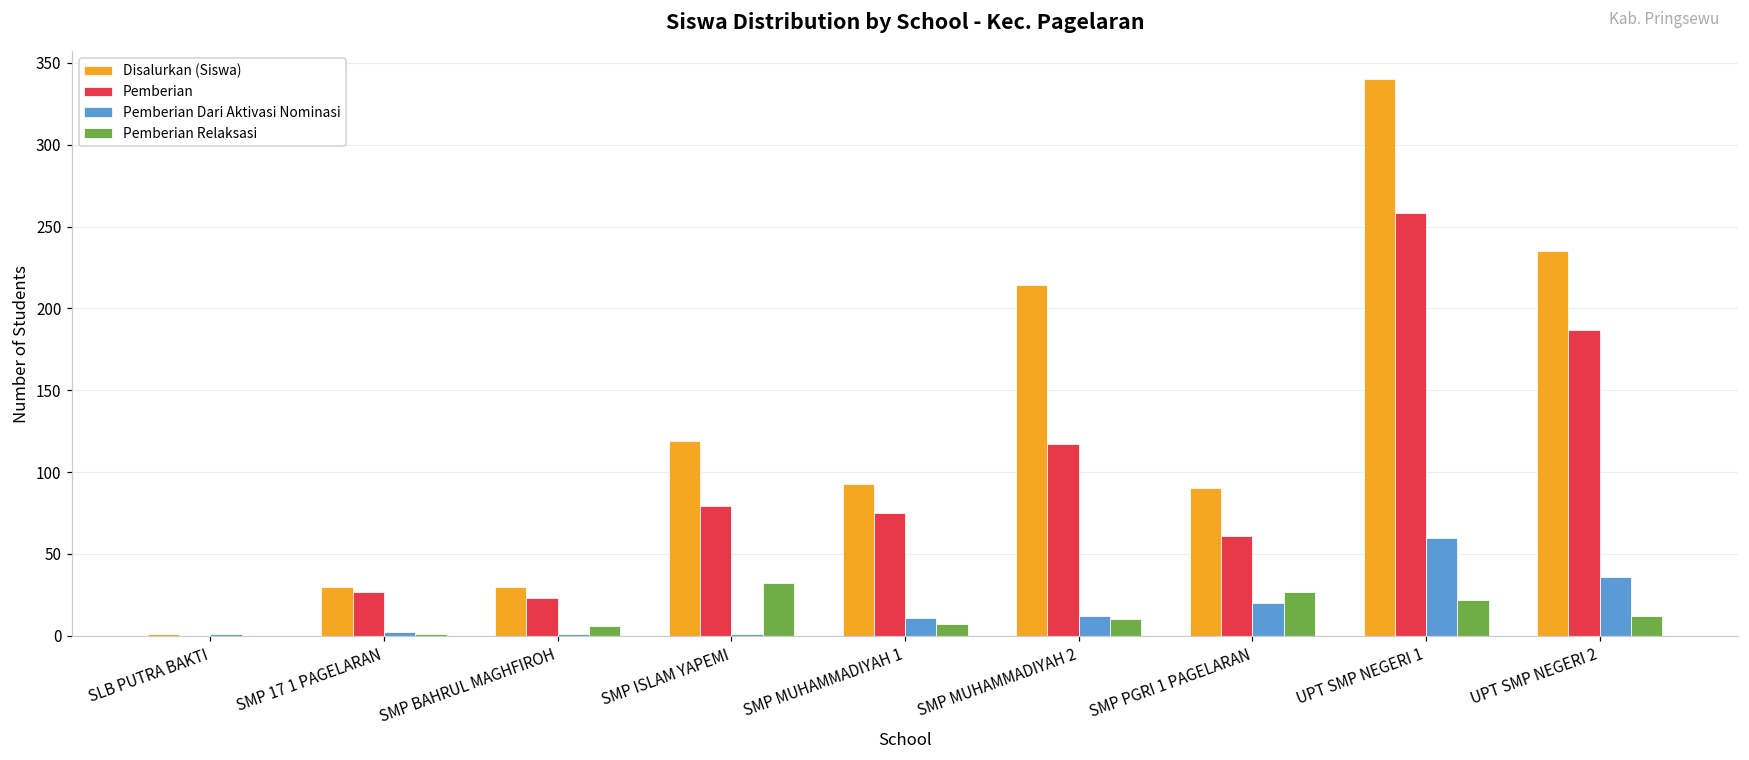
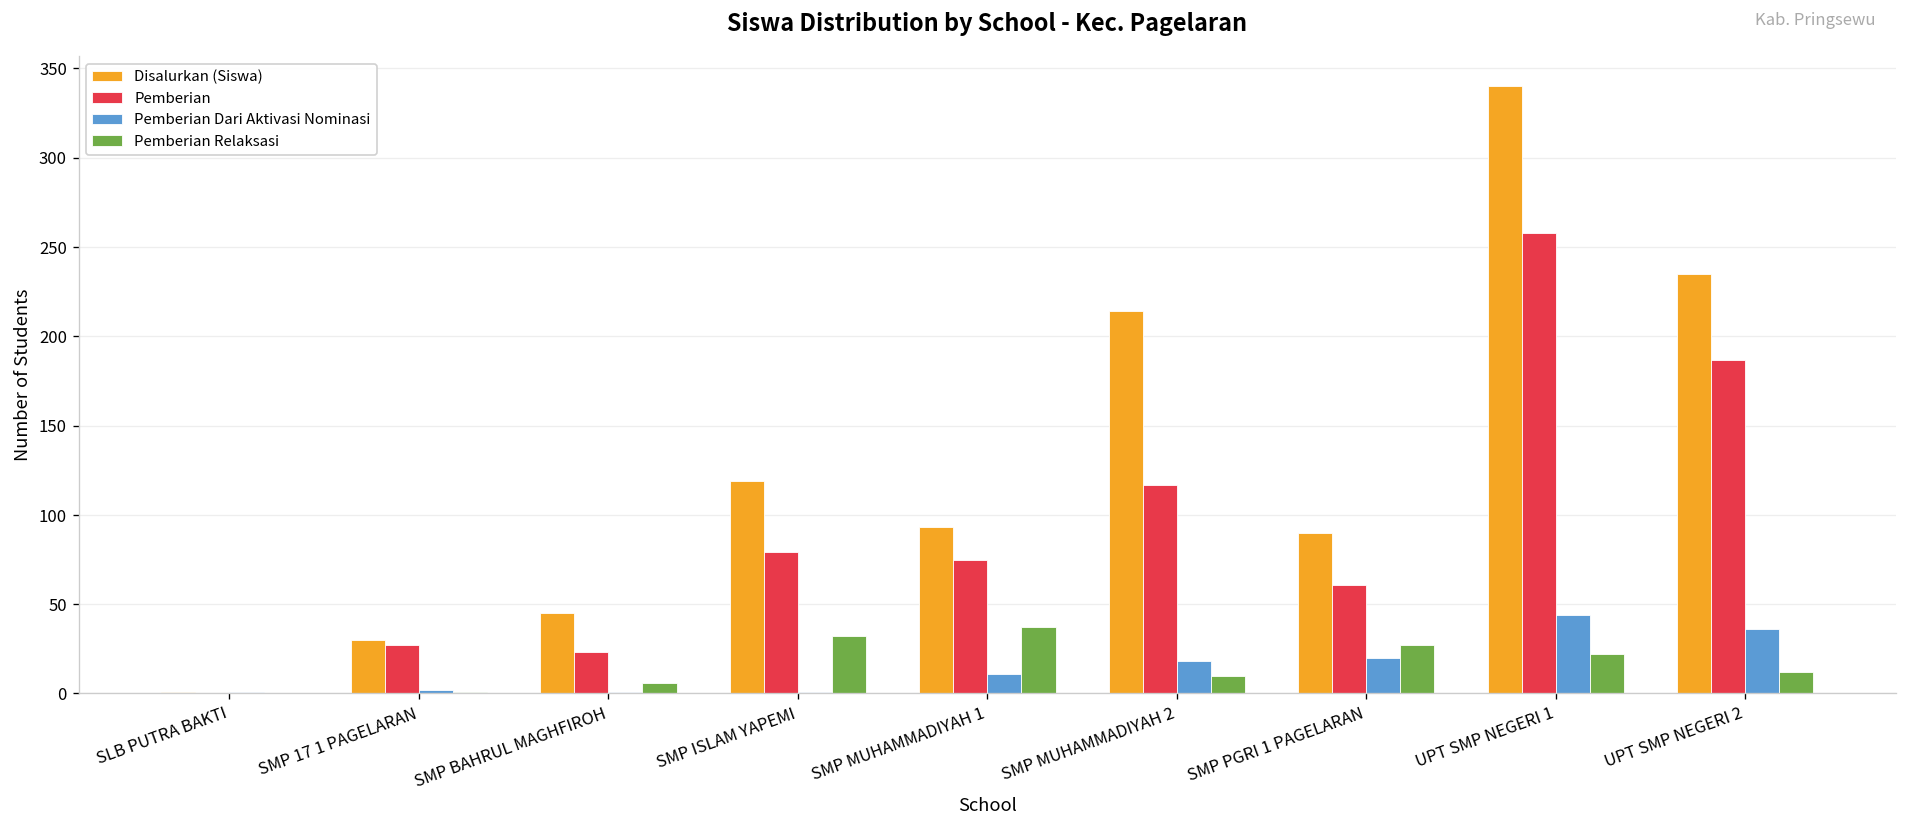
  {
    "Disalurkan (Siswa)": {
      "SMP 17 1 PAGELARAN": 30,
-     "SMP BAHRUL MAGHFIROH": 30,
+     "SMP BAHRUL MAGHFIROH": 45,
      "SMP ISLAM YAPEMI": 119,
      "SMP MUHAMMADIYAH 1": 93,
      "SMP MUHAMMADIYAH 2": 214,
      "SMP PGRI 1 PAGELARAN": 90,
      "UPT SMP NEGERI 1": 340,
      "UPT SMP NEGERI 2": 235
    },
    "Pemberian": {
      "SLB PUTRA BAKTI": 0,
      "SMP 17 1 PAGELARAN": 27,
      "SMP BAHRUL MAGHFIROH": 23,
      "SMP ISLAM YAPEMI": 79,
      "SMP MUHAMMADIYAH 1": 75,
      "SMP MUHAMMADIYAH 2": 117,
      "SMP PGRI 1 PAGELARAN": 61,
      "UPT SMP NEGERI 1": 258,
      "UPT SMP NEGERI 2": 187
    },
    "Pemberian Dari Aktivasi Nominasi": {
      "SMP 17 1 PAGELARAN": 2,
      "SMP MUHAMMADIYAH 1": 11,
-     "SMP MUHAMMADIYAH 2": 12,
+     "SMP MUHAMMADIYAH 2": 18,
      "SMP PGRI 1 PAGELARAN": 20,
-     "UPT SMP NEGERI 1": 60,
+     "UPT SMP NEGERI 1": 44,
      "UPT SMP NEGERI 2": 36
    },
    "Pemberian Relaksasi": {
      "SLB PUTRA BAKTI": 0,
      "SMP BAHRUL MAGHFIROH": 6,
      "SMP ISLAM YAPEMI": 32,
-     "SMP MUHAMMADIYAH 1": 7,
+     "SMP MUHAMMADIYAH 1": 37,
      "SMP MUHAMMADIYAH 2": 10,
      "SMP PGRI 1 PAGELARAN": 27,
      "UPT SMP NEGERI 1": 22,
      "UPT SMP NEGERI 2": 12
    }
  }
